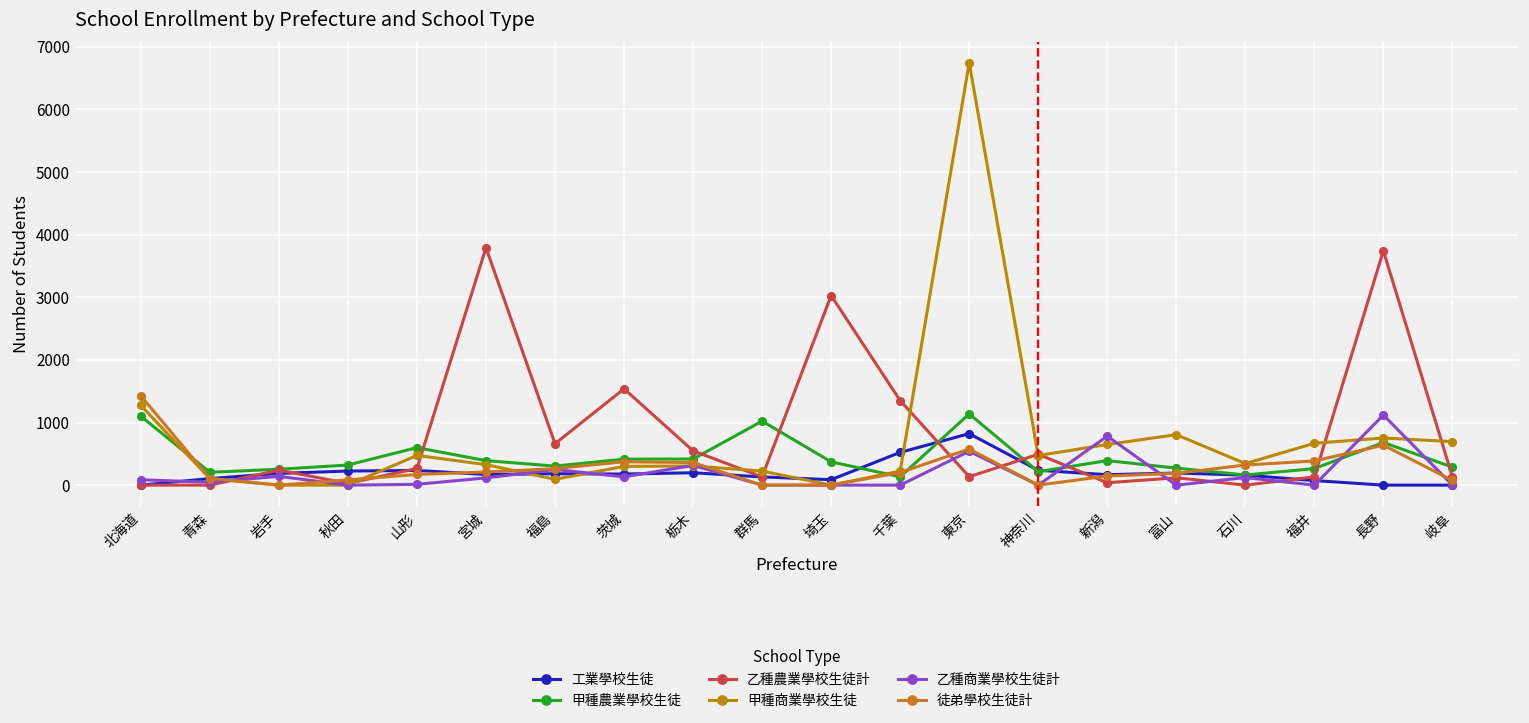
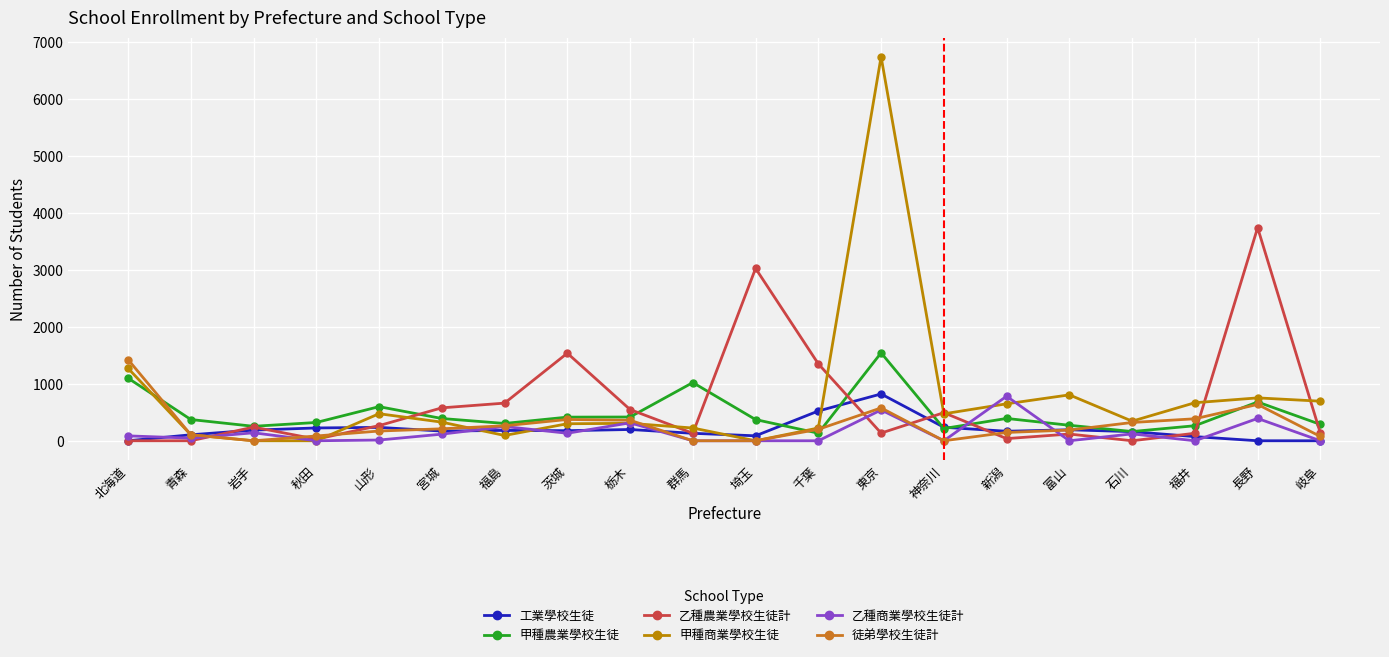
  {
    "工業學校生徒": {
      "岩手": 200,
      "秋田": 200,
      "福島": 200,
      "茨城": 200,
      "栃木": 200,
      "埼玉": 100,
      "千葉": 500,
      "東京": 800,
      "福井": 100,
      "長野": 0
    },
    "甲種農業學校生徒": {
      "北海道": 1100,
-     "青森": 200,
+     "青森": 400,
      "秋田": 300,
      "山形": 600,
      "宮城": 400,
      "栃木": 400,
      "群馬": 1000,
      "埼玉": 400,
      "千葉": 100,
-     "東京": 1100,
+     "東京": 1500,
      "新潟": 400,
      "富山": 300,
      "福井": 300,
      "岐阜": 300
    },
    "乙種農業學校生徒計": {
      "青森": 0,
-     "宮城": 3800,
+     "宮城": 600,
      "福島": 700,
      "茨城": 1500,
      "栃木": 500,
      "埼玉": 3000,
      "千葉": 1400,
      "東京": 100,
      "新潟": 0,
      "富山": 100,
      "石川": 0,
      "福井": 100,
      "長野": 3700,
      "岐阜": 100
    },
    "乙種商業學校生徒計": {
      "北海道": 100,
      "青森": 0,
      "岩手": 100,
      "山形": 0,
      "宮城": 100,
      "茨城": 100,
      "千葉": 0,
      "新潟": 800,
      "富山": 0,
      "福井": 0,
-     "長野": 1100
+     "長野": 400
    }
  }
